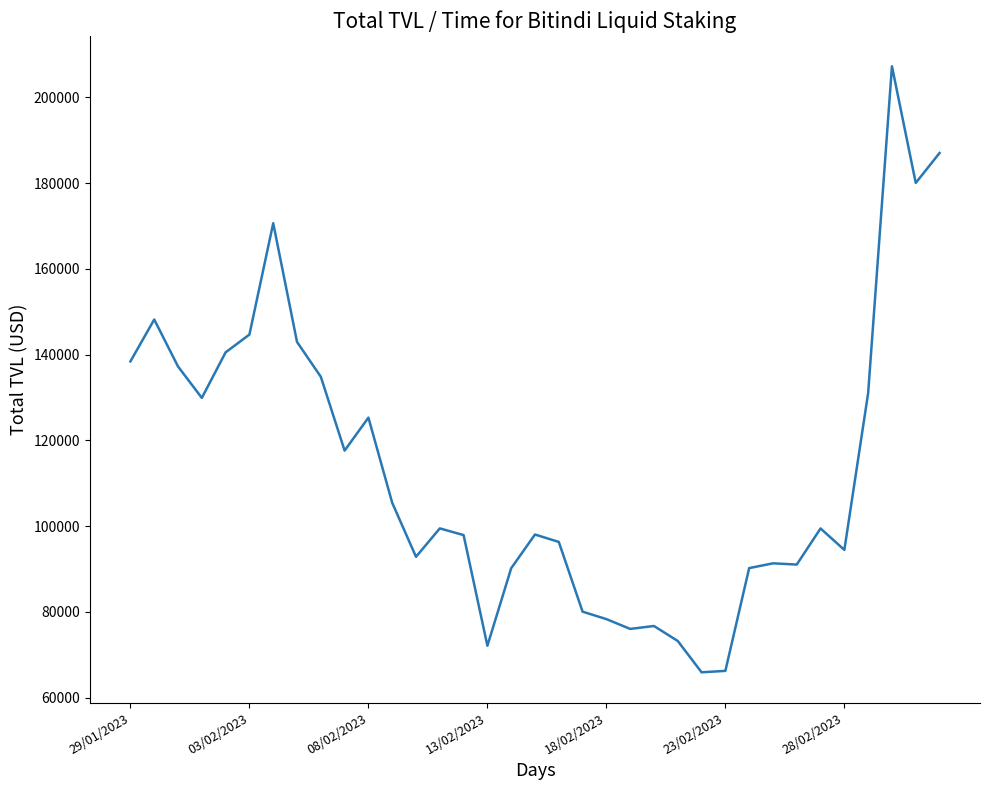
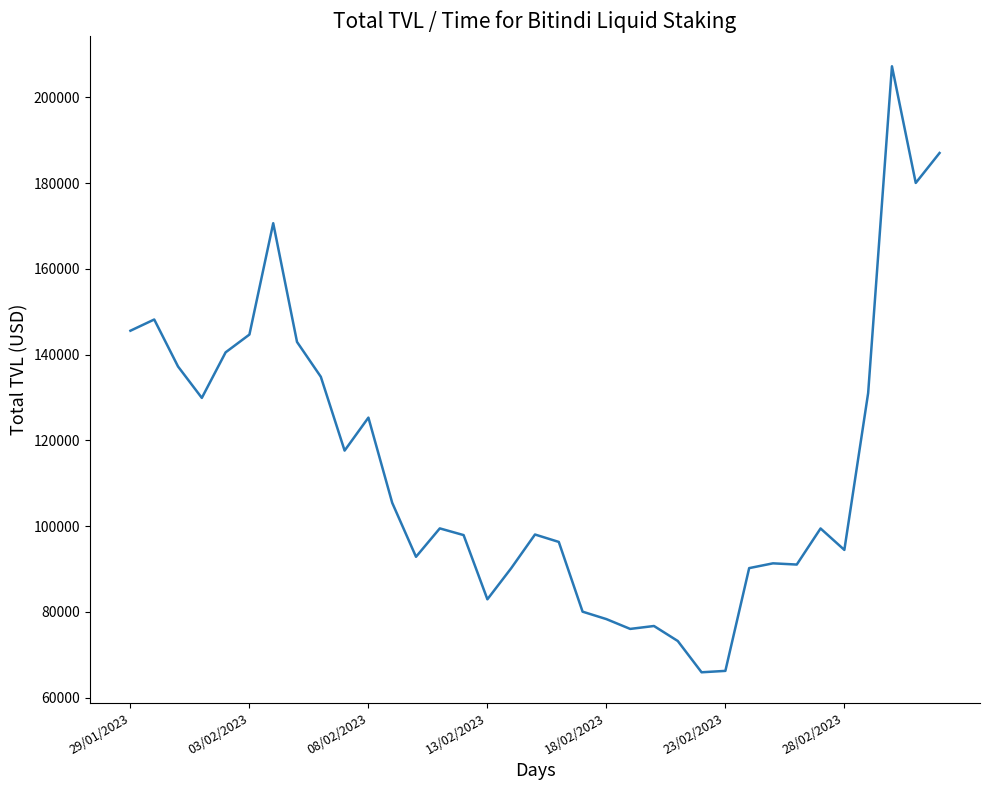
  {
-   "29/01/2023": 138000,
+   "29/01/2023": 146000,
    "03/02/2023": 145000,
    "08/02/2023": 125000,
-   "13/02/2023": 72000,
+   "13/02/2023": 83000,
    "18/02/2023": 78000,
    "23/02/2023": 66000,
    "28/02/2023": 94000
  }
